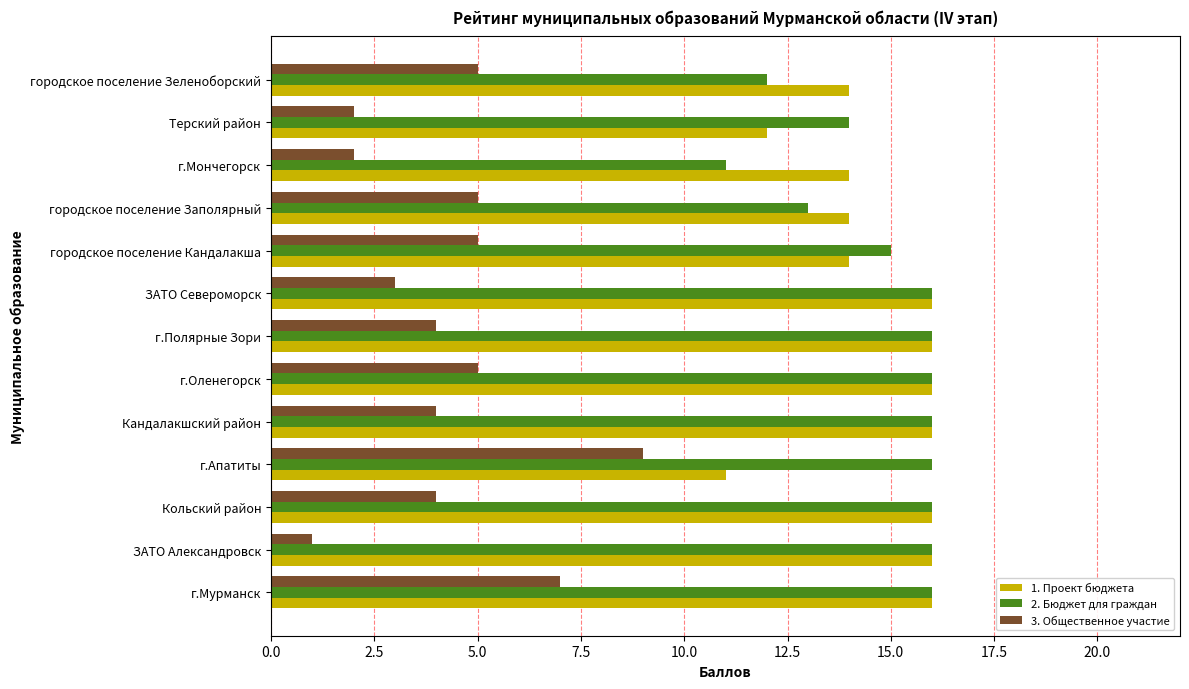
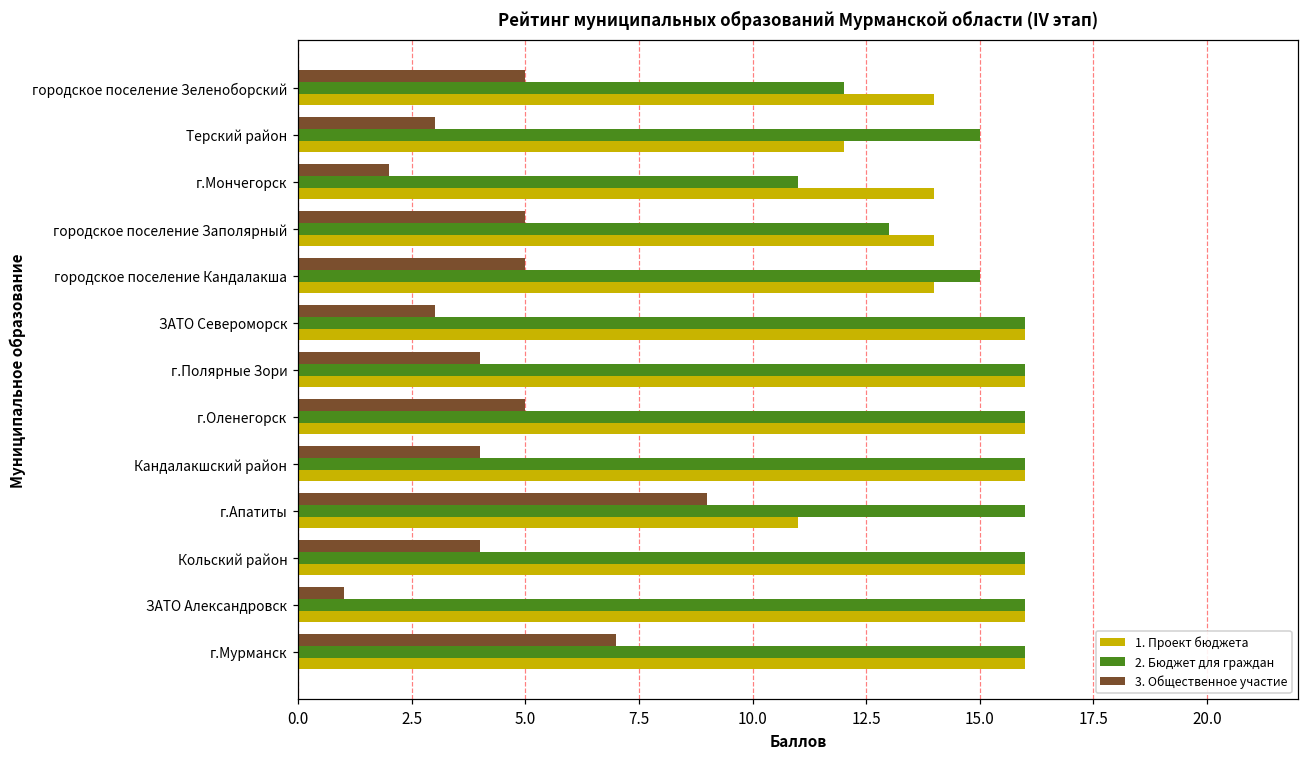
  {
    "1. Проект бюджета": {
      "городское поселение Зеленоборский": 14,
      "Терский район": 12,
      "г.Мончегорск": 14,
      "городское поселение Заполярный": 14,
      "городское поселение Кандалакша": 14,
      "ЗАТО Североморск": 16,
      "г.Полярные Зори": 16,
      "г.Оленегорск": 16,
      "Кандалакшский район": 16,
      "г.Апатиты": 11,
      "Кольский район": 16,
      "ЗАТО Александровск": 16,
      "г.Мурманск": 16
    },
    "2. Бюджет для граждан": {
      "городское поселение Зеленоборский": 12,
-     "Терский район": 14,
+     "Терский район": 15,
      "г.Мончегорск": 11,
      "городское поселение Заполярный": 13,
      "городское поселение Кандалакша": 15,
      "ЗАТО Североморск": 16,
      "г.Полярные Зори": 16,
      "г.Оленегорск": 16,
      "Кандалакшский район": 16,
      "г.Апатиты": 16,
      "Кольский район": 16,
      "ЗАТО Александровск": 16,
      "г.Мурманск": 16
    },
    "3. Общественное участие": {
      "городское поселение Зеленоборский": 5,
-     "Терский район": 2,
+     "Терский район": 3,
      "г.Мончегорск": 2,
      "городское поселение Заполярный": 5,
      "городское поселение Кандалакша": 5,
      "ЗАТО Североморск": 3,
      "г.Полярные Зори": 4,
      "г.Оленегорск": 5,
      "Кандалакшский район": 4,
      "г.Апатиты": 9,
      "Кольский район": 4,
      "ЗАТО Александровск": 1,
      "г.Мурманск": 7
    }
  }
